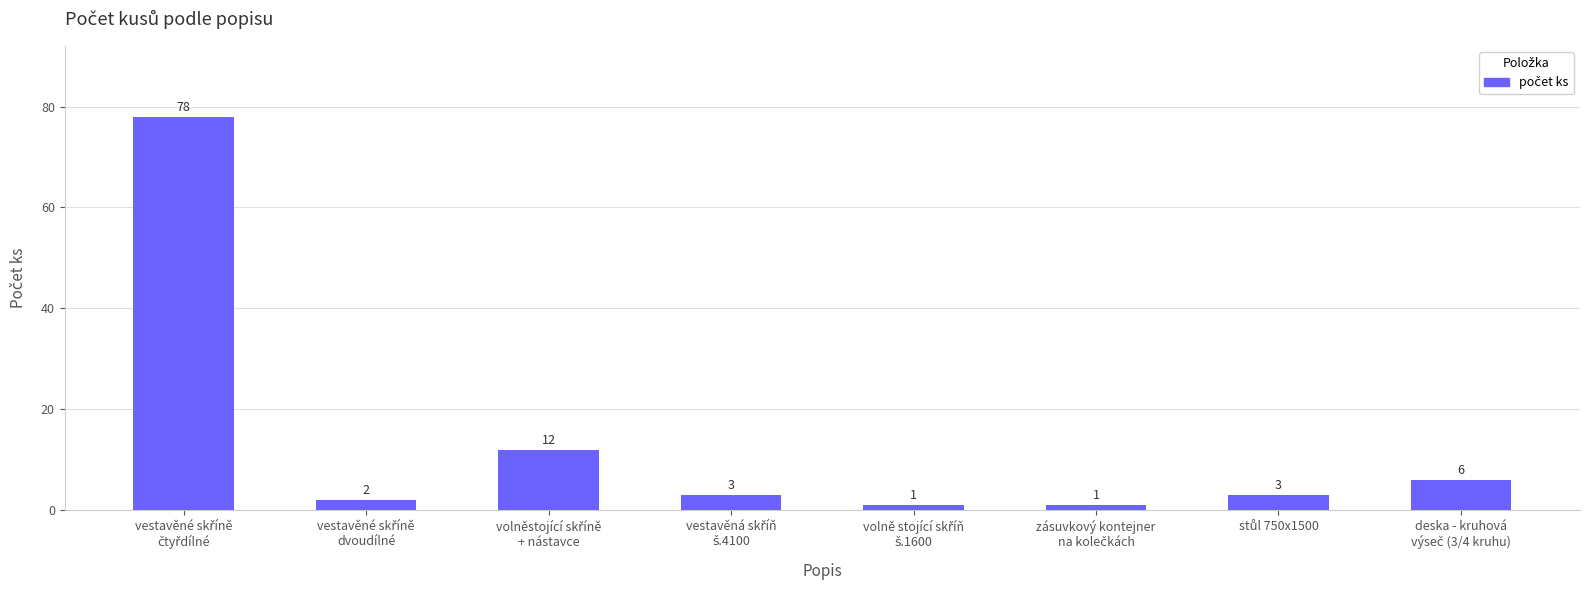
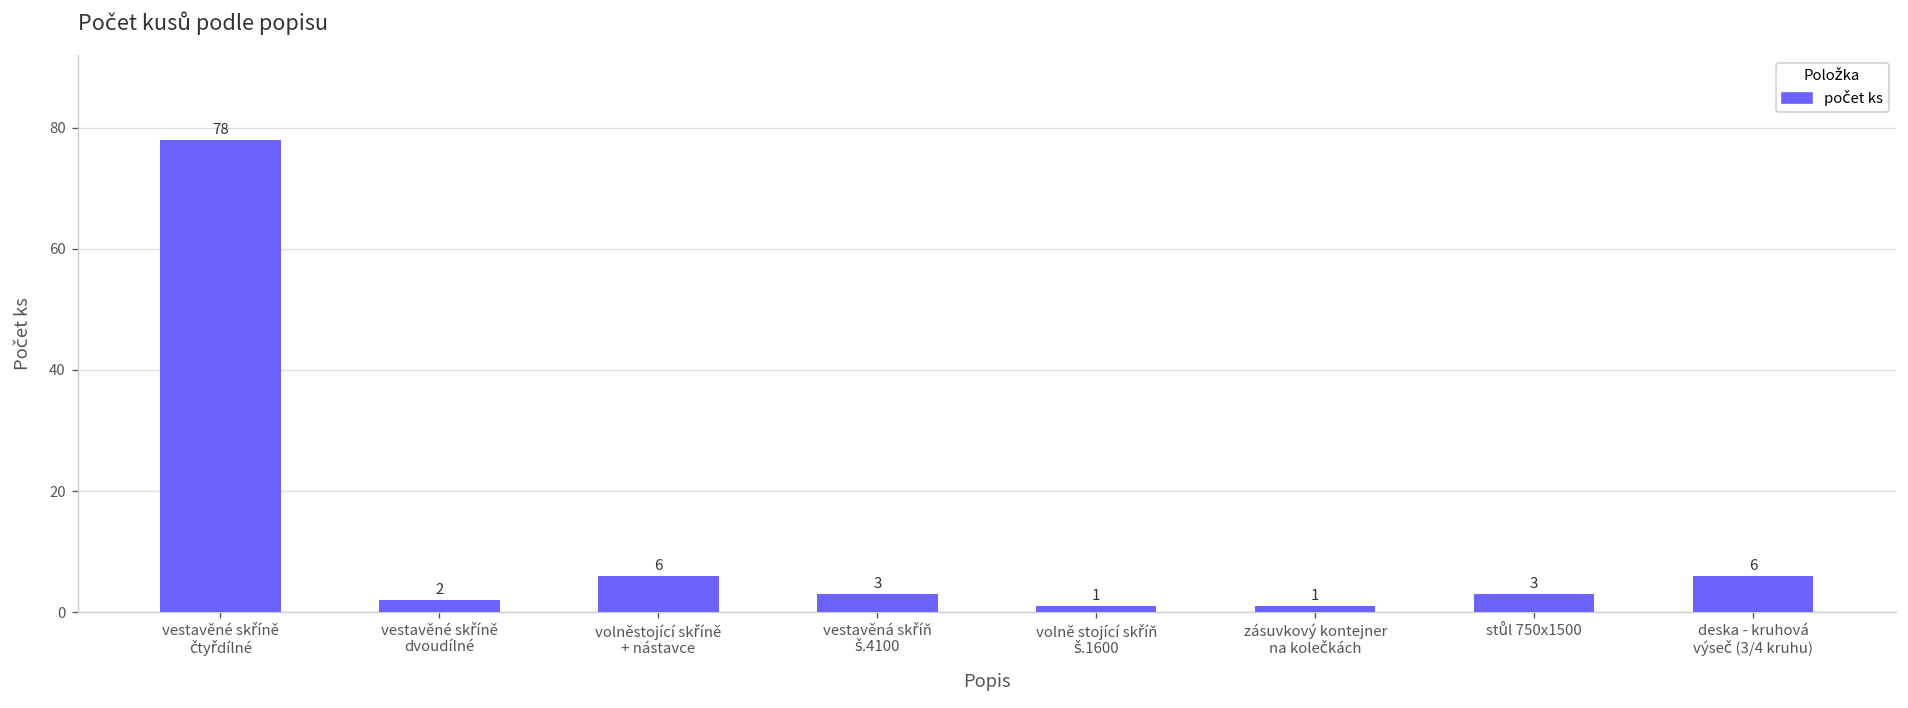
  {
    "vestavěné skříně čtyřdílné": 78,
    "vestavěné skříně dvoudílné": 2,
-   "volněstojící skříně + nástavce": 12,
+   "volněstojící skříně + nástavce": 6,
    "vestavěná skříň š.4100": 3,
    "volně stojící skříň š.1600": 1,
    "zásuvkový kontejner na kolečkách": 1,
    "stůl 750x1500": 3,
    "deska - kruhová výseč (3/4 kruhu)": 6
  }
